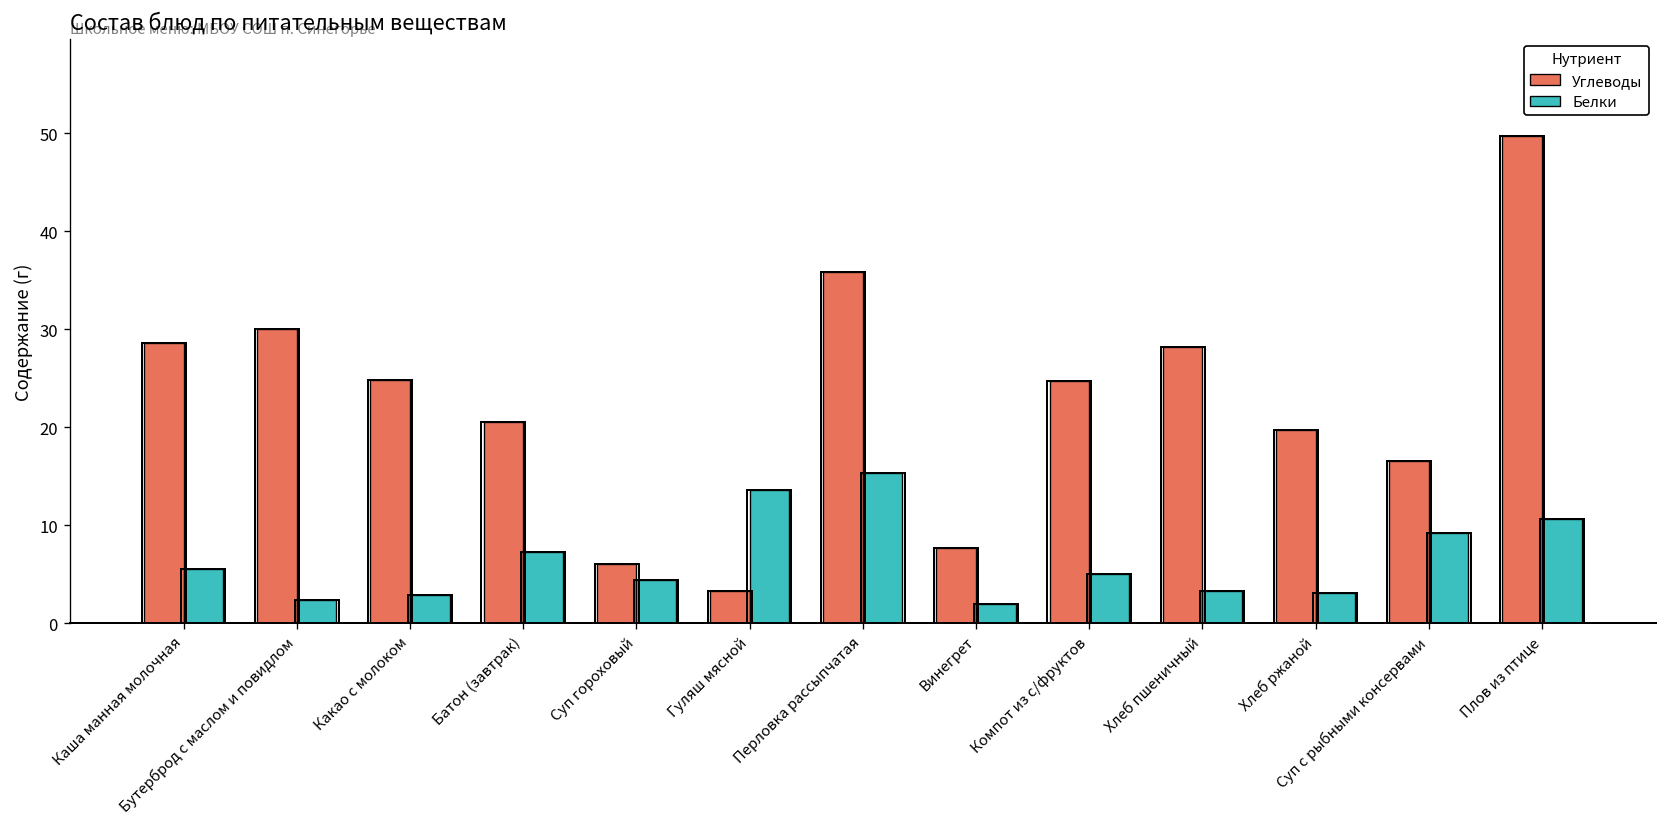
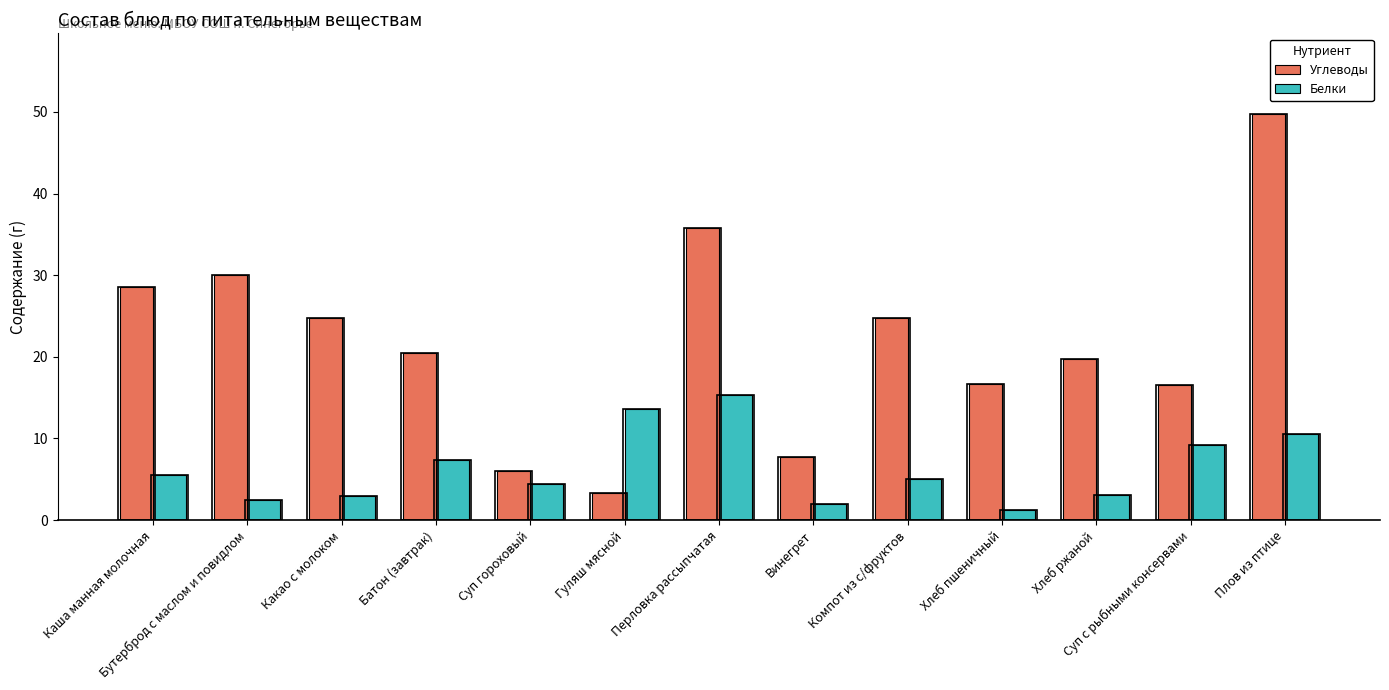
  {
    "Углеводы": {
      "Каша манная молочная": 29,
      "Бутерброд с маслом и повидлом": 30,
      "Какао с молоком": 25,
      "Батон (завтрак)": 21,
      "Суп гороховый": 6,
      "Гуляш мясной": 3,
      "Перловка рассыпчатая": 36,
      "Винегрет": 8,
      "Компот из с/фруктов": 25,
-     "Хлеб пшеничный": 28,
+     "Хлеб пшеничный": 17,
      "Хлеб ржаной": 20,
      "Суп с рыбными консервами": 17,
      "Плов из птице": 50
    },
    "Белки": {
      "Каша манная молочная": 6,
      "Бутерброд с маслом и повидлом": 2,
      "Какао с молоком": 3,
      "Батон (завтрак)": 7,
      "Суп гороховый": 4,
      "Гуляш мясной": 14,
      "Перловка рассыпчатая": 15,
      "Винегрет": 2,
      "Компот из с/фруктов": 5,
-     "Хлеб пшеничный": 3,
+     "Хлеб пшеничный": 1,
      "Хлеб ржаной": 3,
      "Суп с рыбными консервами": 9,
      "Плов из птице": 11
    }
  }
